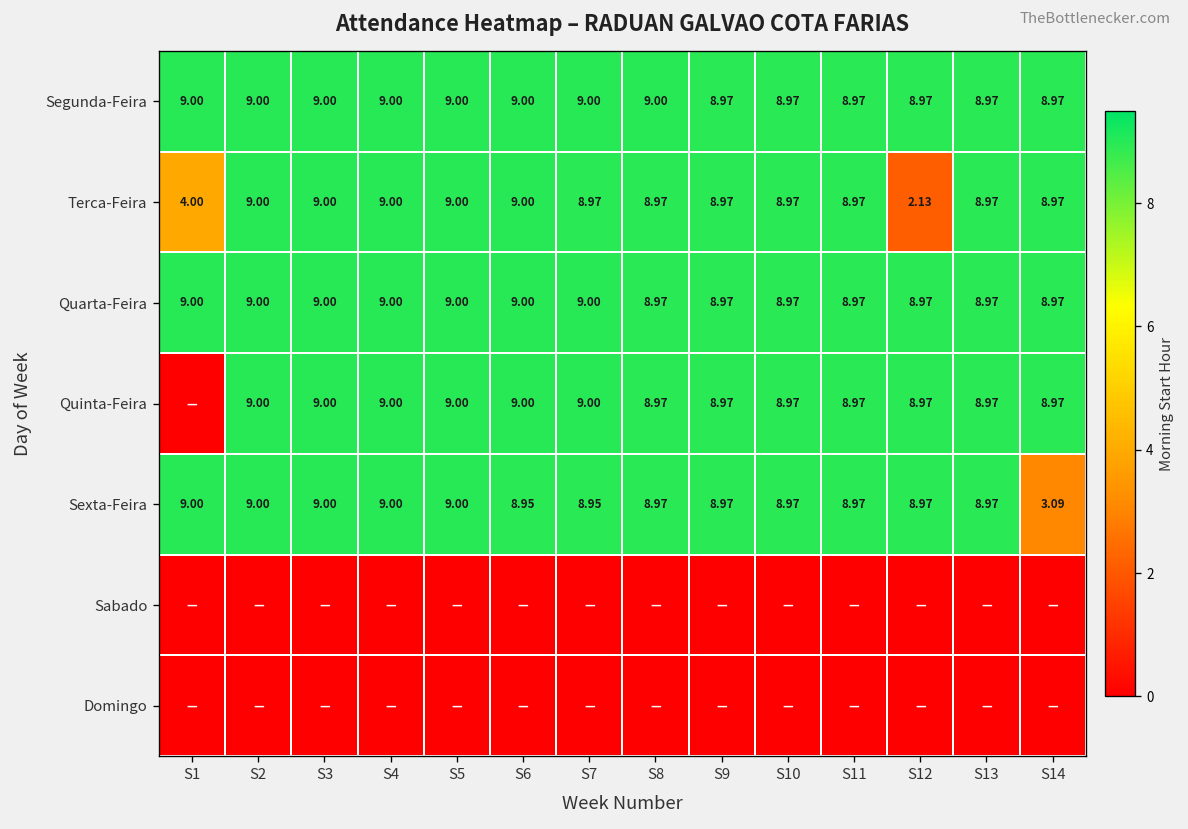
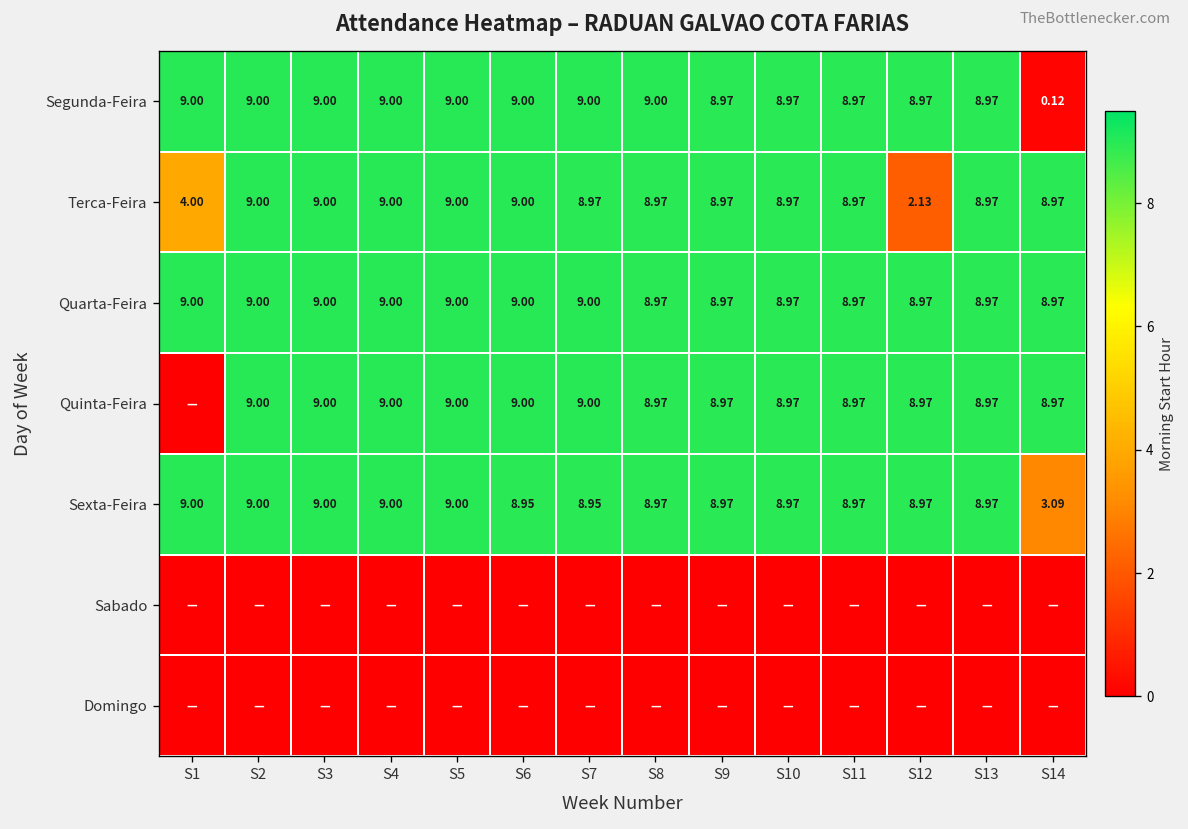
  {
    "Segunda-Feira": {
      "S1": 9.00,
      "S2": 9.00,
      "S3": 9.00,
      "S4": 9.00,
      "S5": 9.00,
      "S6": 9.00,
      "S7": 9.00,
      "S8": 9.00,
      "S9": 8.97,
      "S10": 8.97,
      "S11": 8.97,
      "S12": 8.97,
      "S13": 8.97,
-     "S14": 8.97
+     "S14": 0.12
    },
    "Terca-Feira": {
      "S1": 4.00,
      "S2": 9.00,
      "S3": 9.00,
      "S4": 9.00,
      "S5": 9.00,
      "S6": 9.00,
      "S7": 8.97,
      "S8": 8.97,
      "S9": 8.97,
      "S10": 8.97,
      "S11": 8.97,
      "S12": 2.13,
      "S13": 8.97,
      "S14": 8.97
    },
    "Quarta-Feira": {
      "S1": 9.00,
      "S2": 9.00,
      "S3": 9.00,
      "S4": 9.00,
      "S5": 9.00,
      "S6": 9.00,
      "S7": 9.00,
      "S8": 8.97,
      "S9": 8.97,
      "S10": 8.97,
      "S11": 8.97,
      "S12": 8.97,
      "S13": 8.97,
      "S14": 8.97
    },
    "Quinta-Feira": {
      "S2": 9.00,
      "S3": 9.00,
      "S4": 9.00,
      "S5": 9.00,
      "S6": 9.00,
      "S7": 9.00,
      "S8": 8.97,
      "S9": 8.97,
      "S10": 8.97,
      "S11": 8.97,
      "S12": 8.97,
      "S13": 8.97,
      "S14": 8.97
    },
    "Sexta-Feira": {
      "S1": 9.00,
      "S2": 9.00,
      "S3": 9.00,
      "S4": 9.00,
      "S5": 9.00,
      "S6": 8.95,
      "S7": 8.95,
      "S8": 8.97,
      "S9": 8.97,
      "S10": 8.97,
      "S11": 8.97,
      "S12": 8.97,
      "S13": 8.97,
      "S14": 3.09
    }
  }
